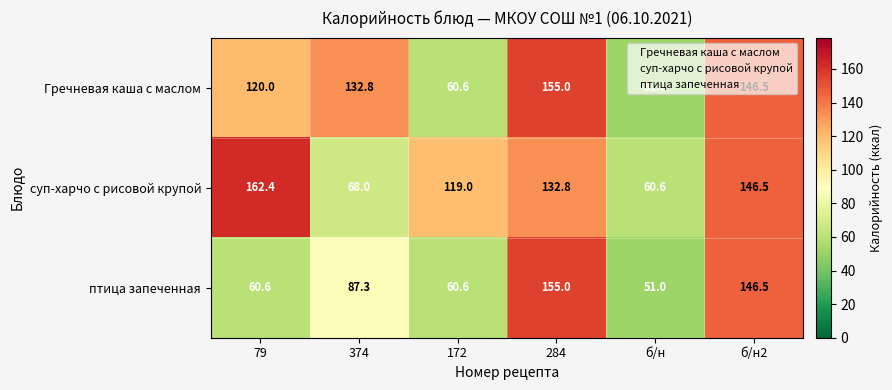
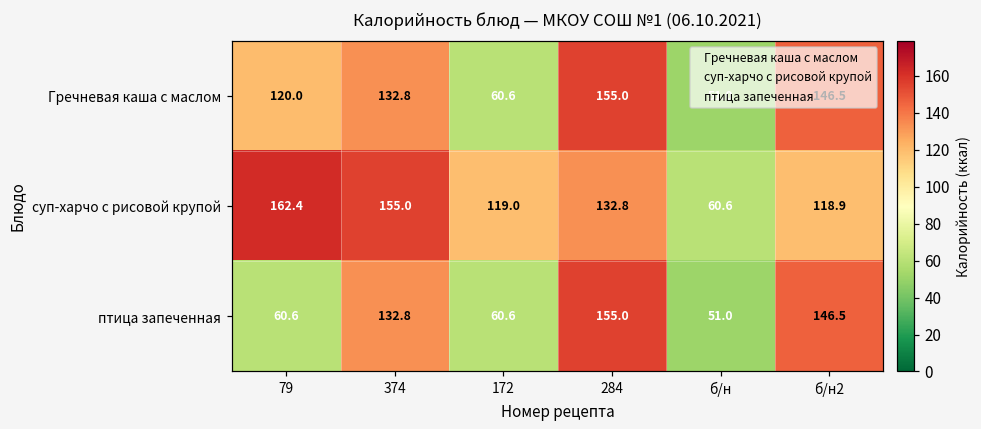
  {
    "Гречневая каша с маслом": {
      "79": 120.0,
      "374": 132.8,
      "172": 60.6,
      "284": 155.0
    },
    "суп-харчо с рисовой крупой": {
      "79": 162.4,
-     "374": 68.0,
+     "374": 155.0,
      "172": 119.0,
      "284": 132.8,
      "б/н": 60.6,
-     "б/н2": 146.5
+     "б/н2": 118.9
    },
    "птица запеченная": {
      "79": 60.6,
-     "374": 87.3,
+     "374": 132.8,
      "172": 60.6,
      "284": 155.0,
      "б/н": 51.0,
      "б/н2": 146.5
    }
  }
